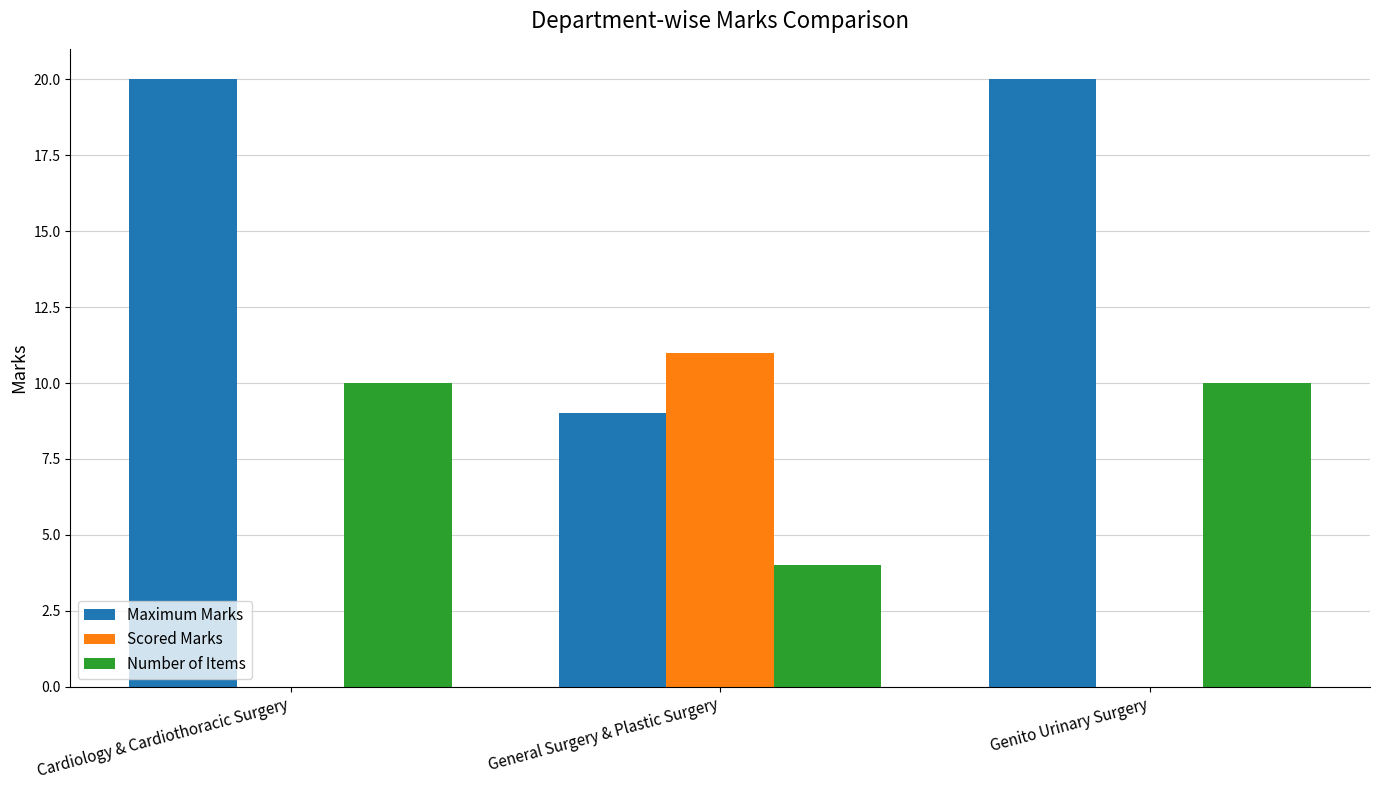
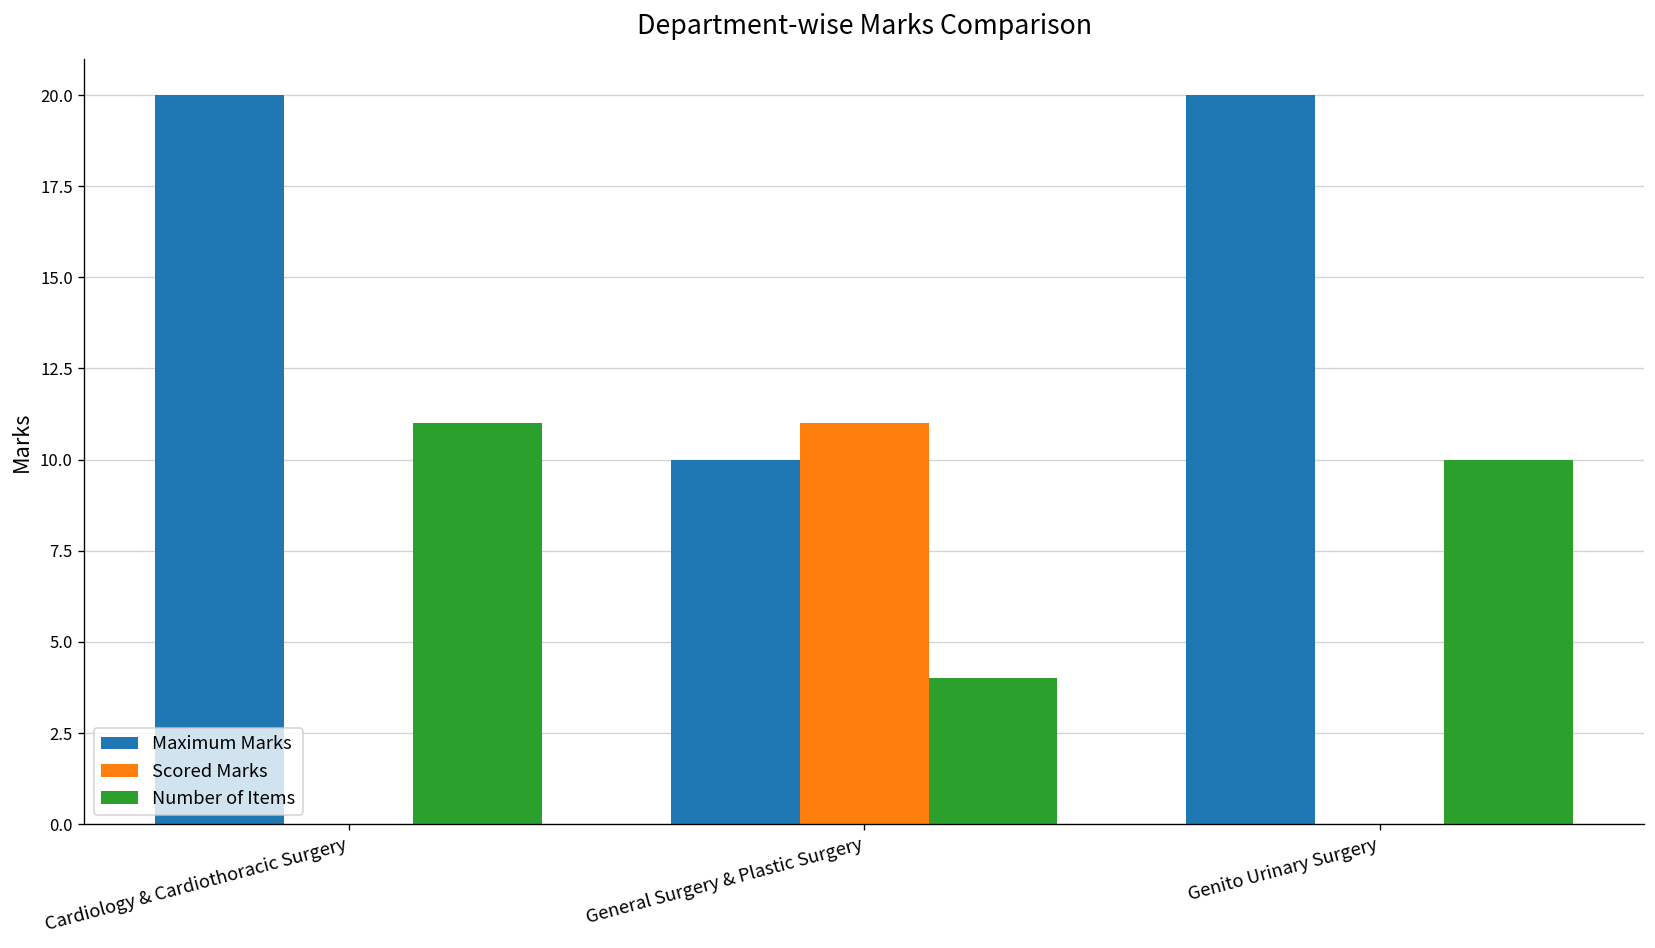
  {
    "Maximum Marks": {
      "Cardiology & Cardiothoracic Surgery": 20,
-     "General Surgery & Plastic Surgery": 9,
+     "General Surgery & Plastic Surgery": 10,
      "Genito Urinary Surgery": 20
    },
    "Scored Marks": {
      "Cardiology & Cardiothoracic Surgery": 0,
      "General Surgery & Plastic Surgery": 11,
      "Genito Urinary Surgery": 0
    },
    "Number of Items": {
-     "Cardiology & Cardiothoracic Surgery": 10,
+     "Cardiology & Cardiothoracic Surgery": 11,
      "General Surgery & Plastic Surgery": 4,
      "Genito Urinary Surgery": 10
    }
  }
